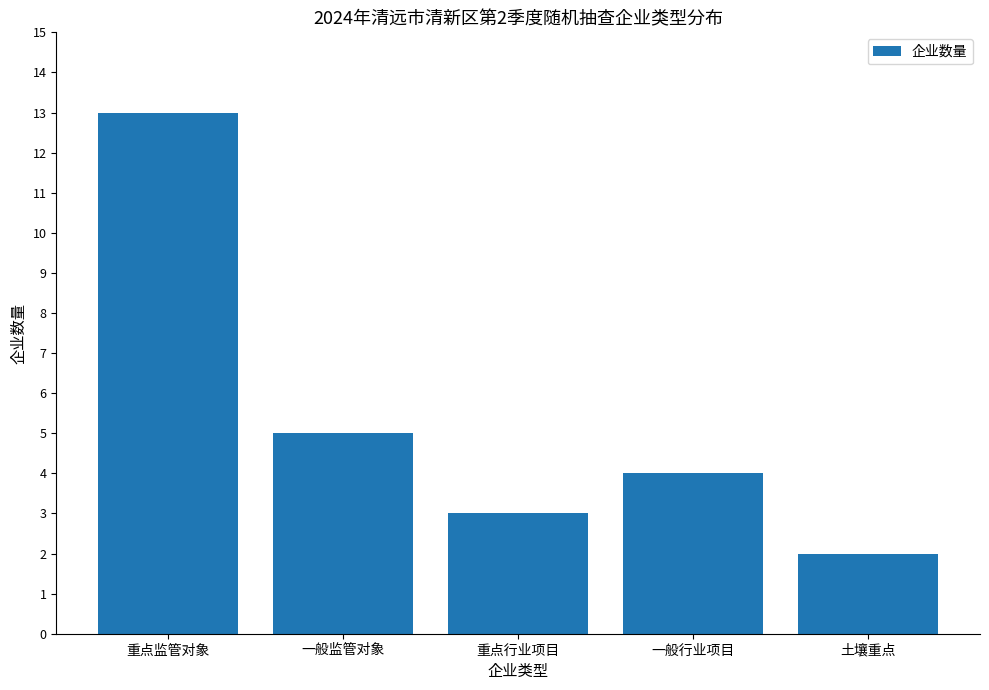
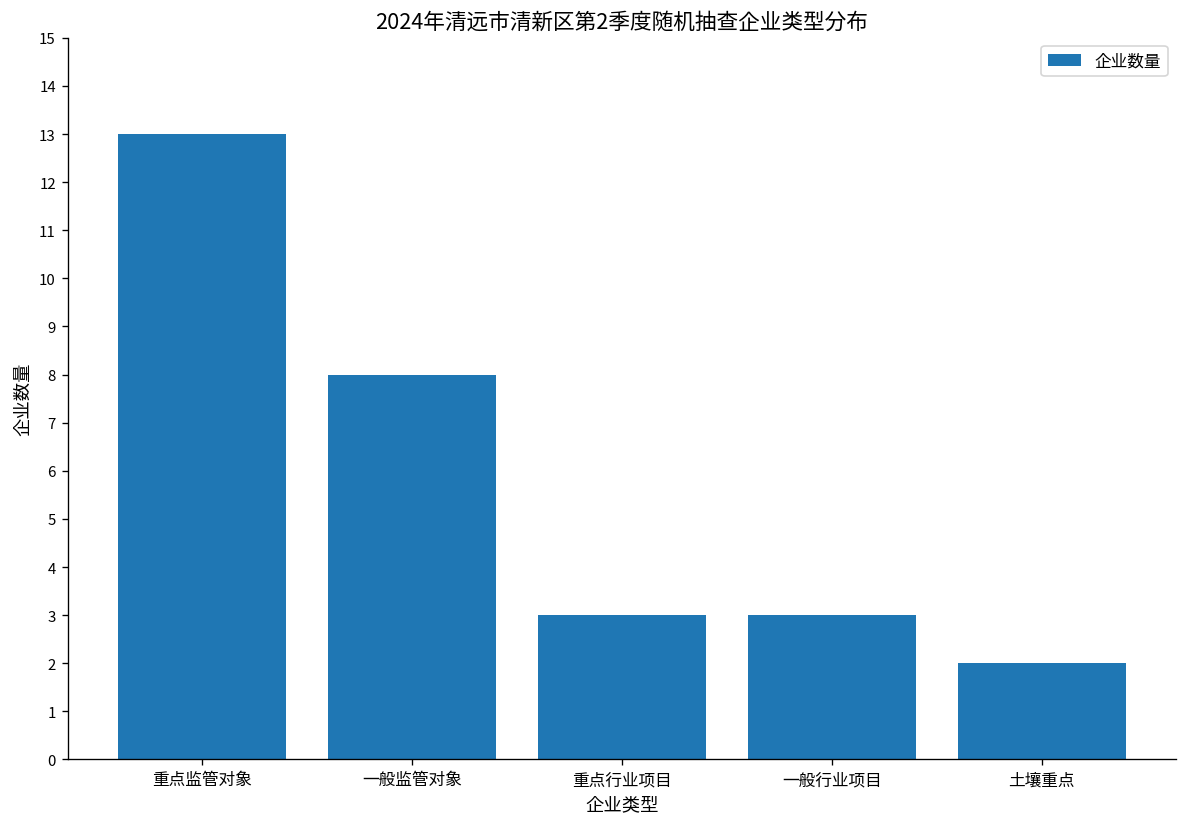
  {
    "重点监管对象": 13,
-   "一般监管对象": 5,
+   "一般监管对象": 8,
    "重点行业项目": 3,
-   "一般行业项目": 4,
+   "一般行业项目": 3,
    "土壤重点": 2
  }
